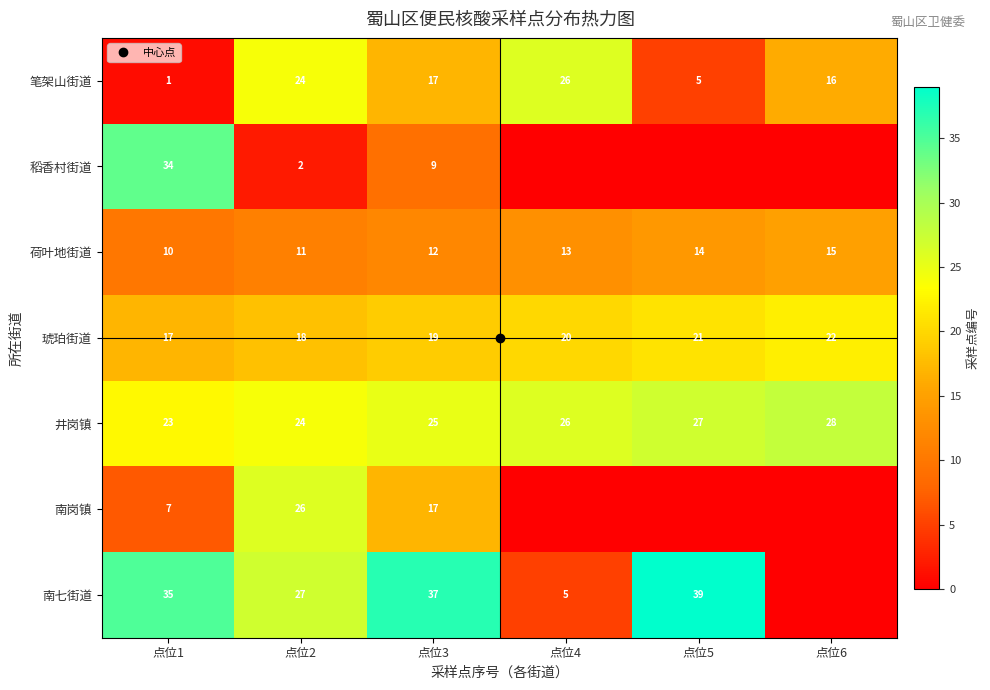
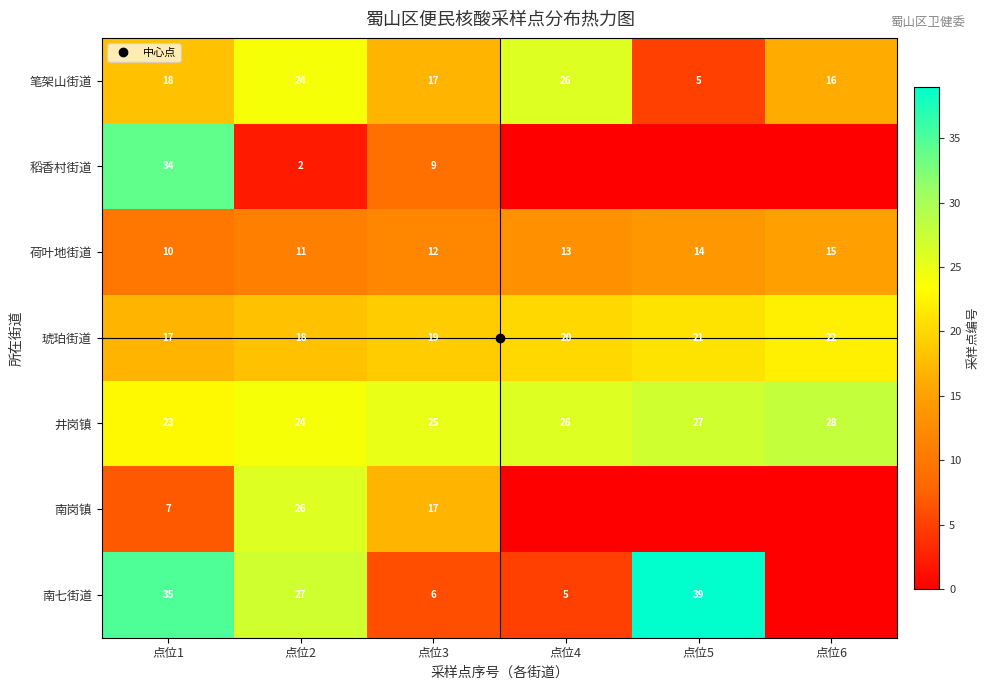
  {
    "笔架山街道": {
-     "点位1": 1,
+     "点位1": 18,
      "点位2": 24,
      "点位3": 17,
      "点位4": 26,
      "点位5": 5,
      "点位6": 16
    },
    "稻香村街道": {
      "点位1": 34,
      "点位2": 2,
      "点位3": 9
    },
    "荷叶地街道": {
      "点位1": 10,
      "点位2": 11,
      "点位3": 12,
      "点位4": 13,
      "点位5": 14,
      "点位6": 15
    },
    "琥珀街道": {
      "点位1": 17,
      "点位2": 18,
      "点位3": 19,
      "点位4": 20,
      "点位5": 21,
      "点位6": 22
    },
    "井岗镇": {
      "点位1": 23,
      "点位2": 24,
      "点位3": 25,
      "点位4": 26,
      "点位5": 27,
      "点位6": 28
    },
    "南岗镇": {
      "点位1": 7,
      "点位2": 26,
      "点位3": 17
    },
    "南七街道": {
      "点位1": 35,
      "点位2": 27,
-     "点位3": 37,
+     "点位3": 6,
      "点位4": 5,
      "点位5": 39
    }
  }
